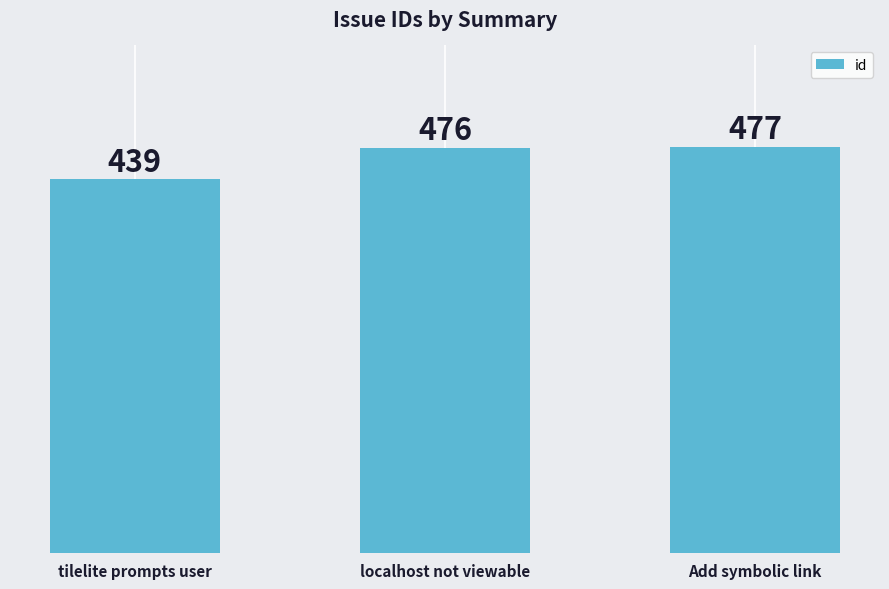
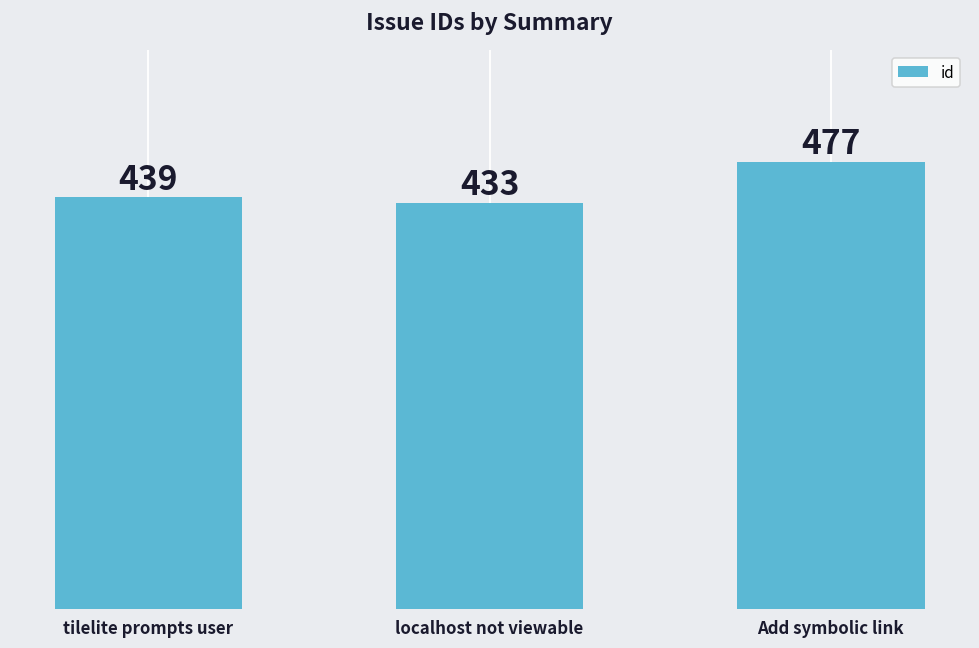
  {
    "tilelite prompts user": 439,
-   "localhost not viewable": 476,
+   "localhost not viewable": 433,
    "Add symbolic link": 477
  }
